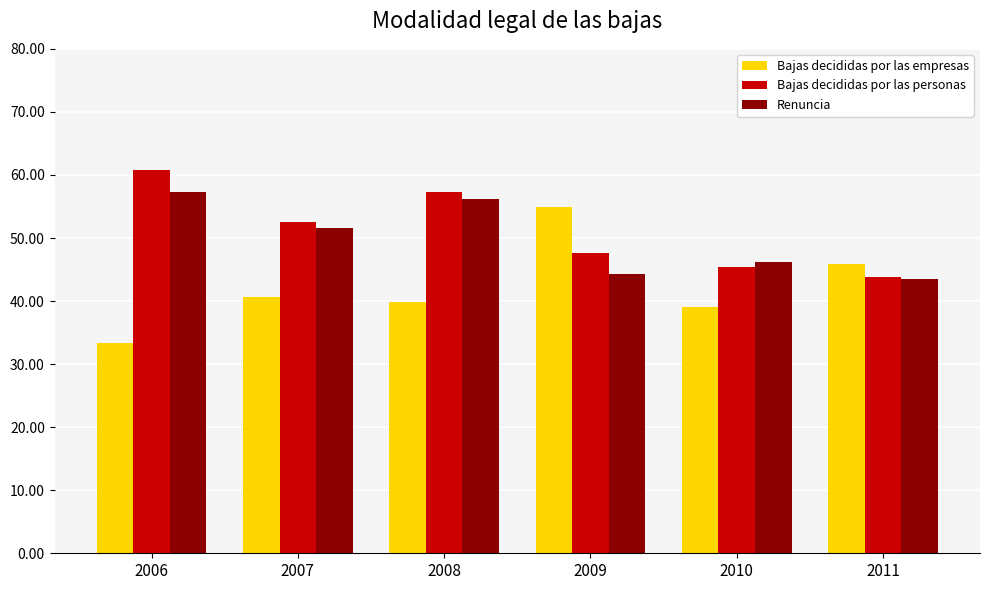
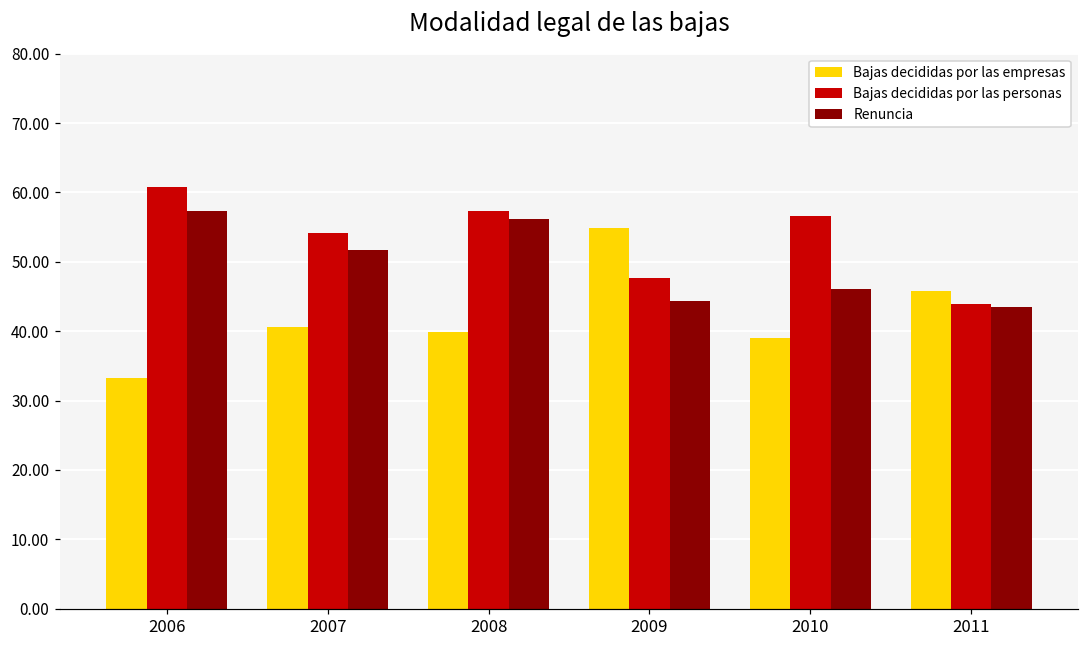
  {
    "Bajas decididas por las empresas": {
      "2006": 33,
      "2007": 41,
      "2008": 40,
      "2009": 55,
      "2010": 39,
      "2011": 46
    },
    "Bajas decididas por las personas": {
      "2006": 61,
-     "2007": 53,
+     "2007": 54,
      "2008": 57,
      "2009": 48,
-     "2010": 45,
+     "2010": 57,
      "2011": 44
    },
    "Renuncia": {
      "2006": 57,
      "2007": 52,
      "2008": 56,
      "2009": 44,
      "2010": 46,
      "2011": 44
    }
  }
